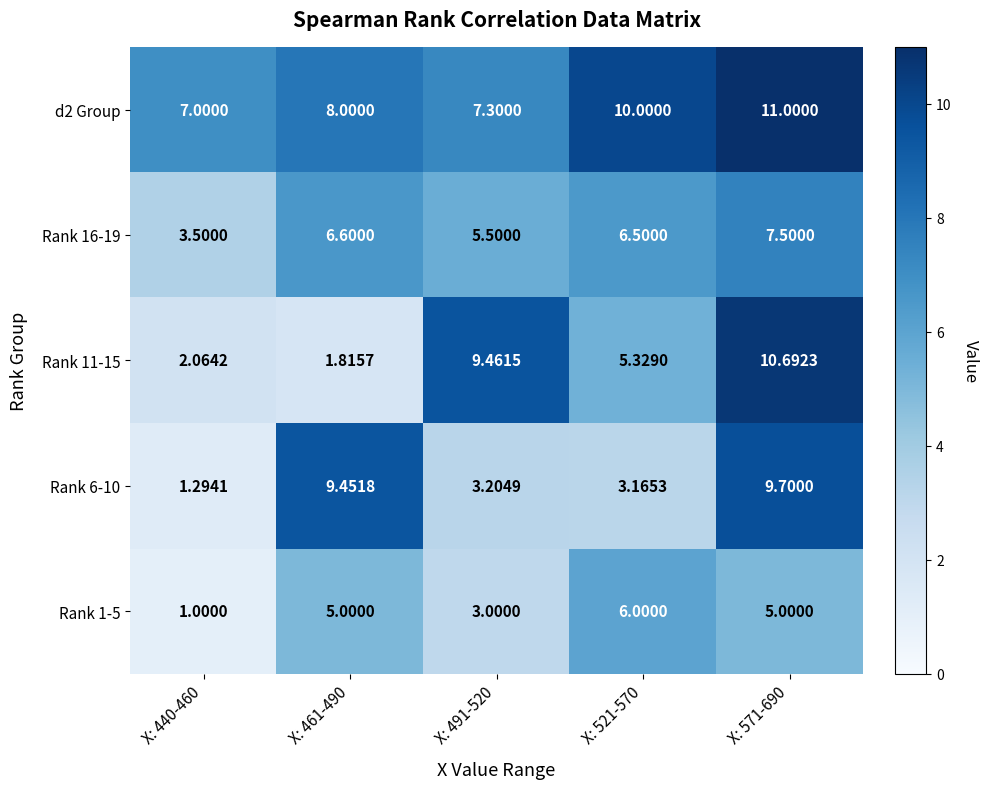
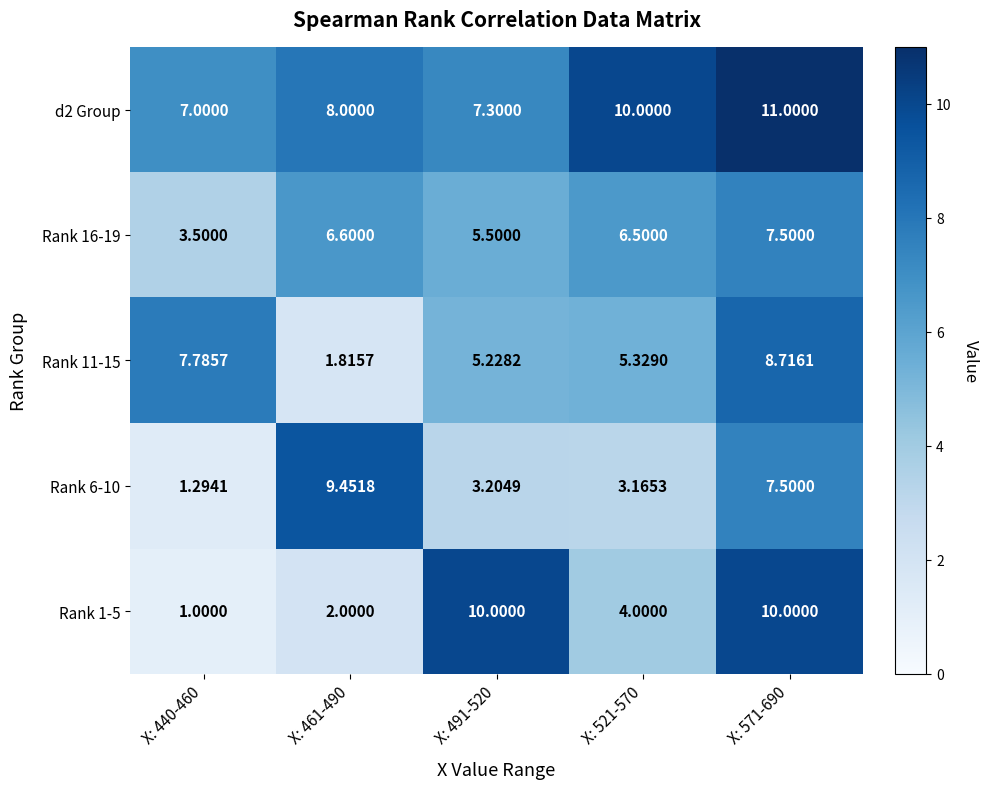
  {
    "d2 Group": {
      "X: 440-460": 7.0000,
      "X: 461-490": 8.0000,
      "X: 491-520": 7.3000,
      "X: 521-570": 10.0000,
      "X: 571-690": 11.0000
    },
    "Rank 16-19": {
      "X: 440-460": 3.5000,
      "X: 461-490": 6.6000,
      "X: 491-520": 5.5000,
      "X: 521-570": 6.5000,
      "X: 571-690": 7.5000
    },
    "Rank 11-15": {
-     "X: 440-460": 2.0642,
+     "X: 440-460": 7.7857,
      "X: 461-490": 1.8157,
-     "X: 491-520": 9.4615,
+     "X: 491-520": 5.2282,
      "X: 521-570": 5.3290,
-     "X: 571-690": 10.6923
+     "X: 571-690": 8.7161
    },
    "Rank 6-10": {
      "X: 440-460": 1.2941,
      "X: 461-490": 9.4518,
      "X: 491-520": 3.2049,
      "X: 521-570": 3.1653,
-     "X: 571-690": 9.7000
+     "X: 571-690": 7.5000
    },
    "Rank 1-5": {
      "X: 440-460": 1.0000,
-     "X: 461-490": 5.0000,
-     "X: 491-520": 3.0000,
-     "X: 521-570": 6.0000,
-     "X: 571-690": 5.0000
+     "X: 461-490": 2.0000,
+     "X: 491-520": 10.0000,
+     "X: 521-570": 4.0000,
+     "X: 571-690": 10.0000
    }
  }
